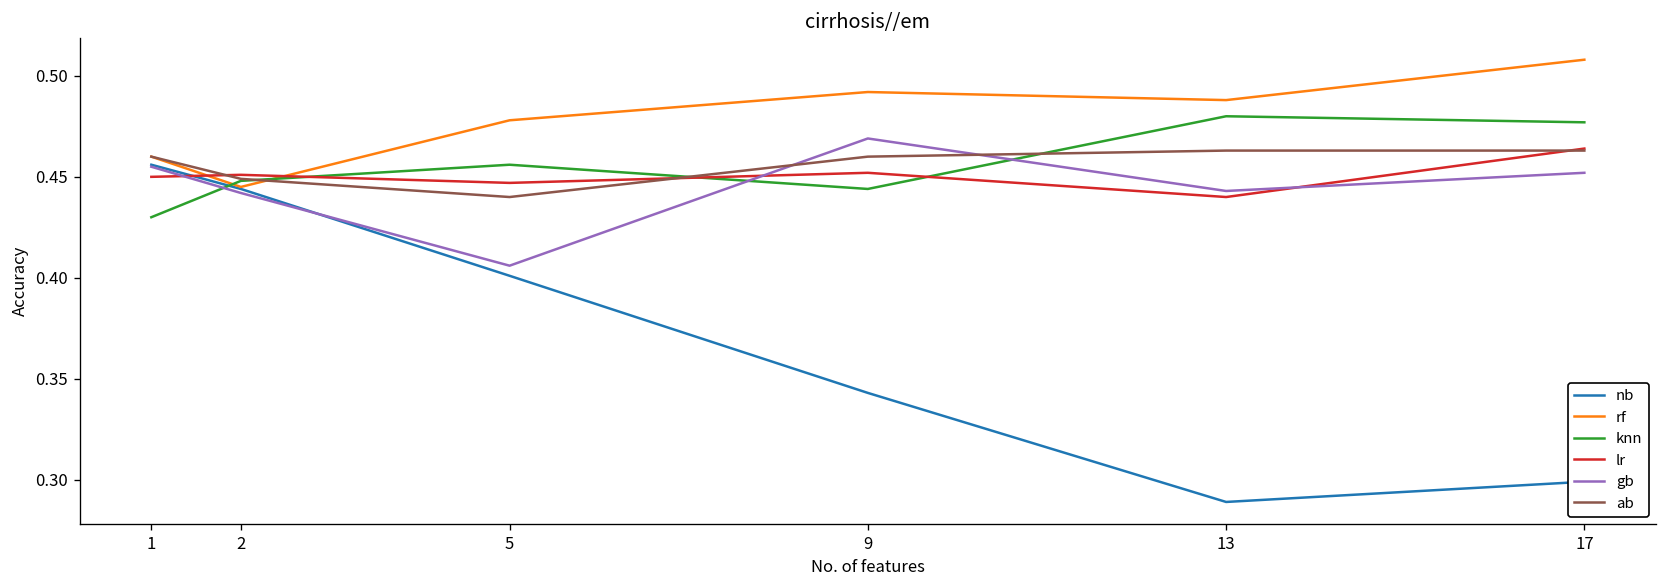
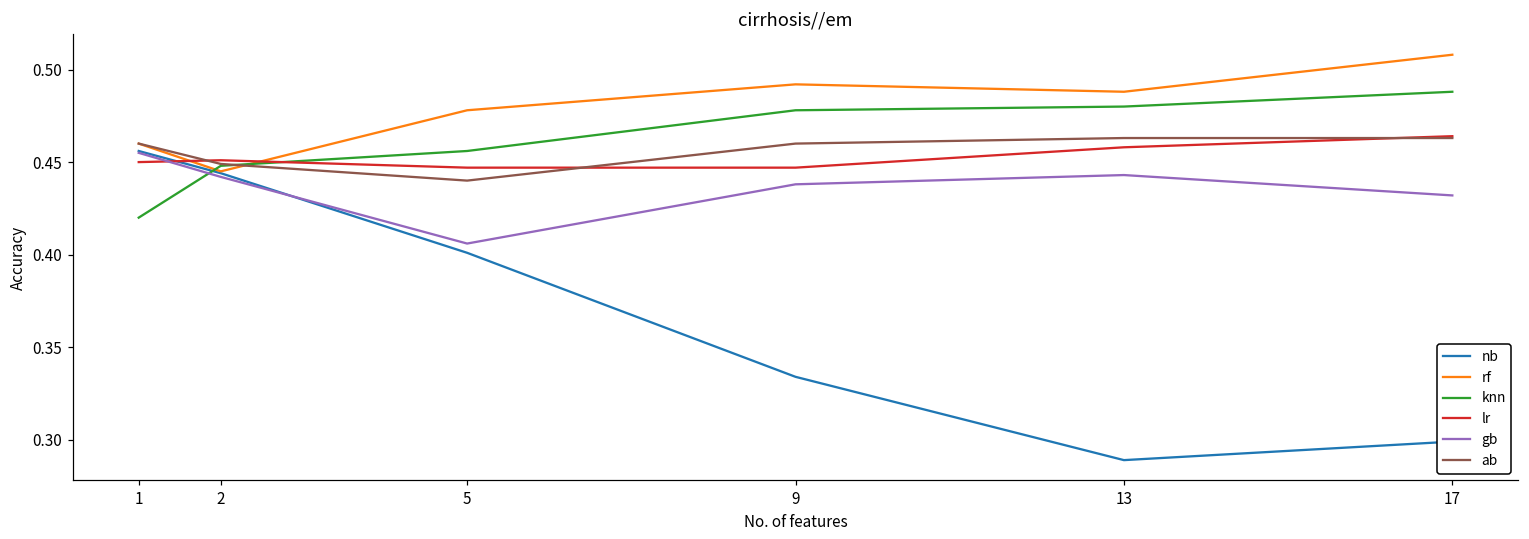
  {
    "nb": {
      "5": 0.401,
-     "9": 0.343,
+     "9": 0.334,
      "13": 0.289
    },
    "rf": {
      "5": 0.478,
      "9": 0.492,
      "13": 0.488,
      "17": 0.508
    },
    "knn": {
-     "1": 0.43,
+     "1": 0.42,
      "5": 0.456,
-     "9": 0.444,
+     "9": 0.478,
      "13": 0.480,
-     "17": 0.477
+     "17": 0.488
    },
    "lr": {
      "1": 0.450,
      "2": 0.451,
      "5": 0.447,
-     "9": 0.452,
-     "13": 0.440
+     "9": 0.447,
+     "13": 0.458
    },
    "gb": {
      "2": 0.442,
      "5": 0.406,
-     "9": 0.469,
+     "9": 0.438,
      "13": 0.443,
-     "17": 0.452
+     "17": 0.432
    },
    "ab": {
      "5": 0.440,
      "9": 0.460,
      "13": 0.463
    }
  }
